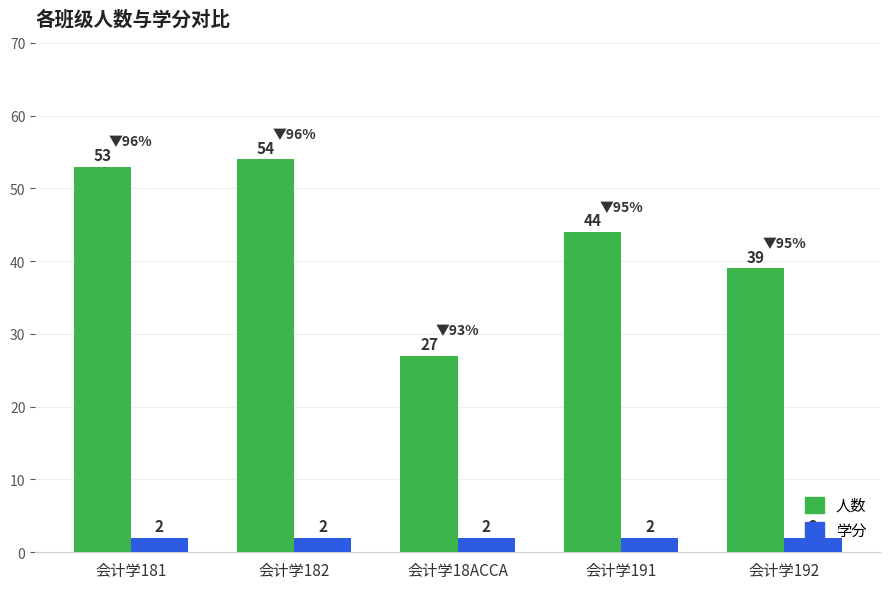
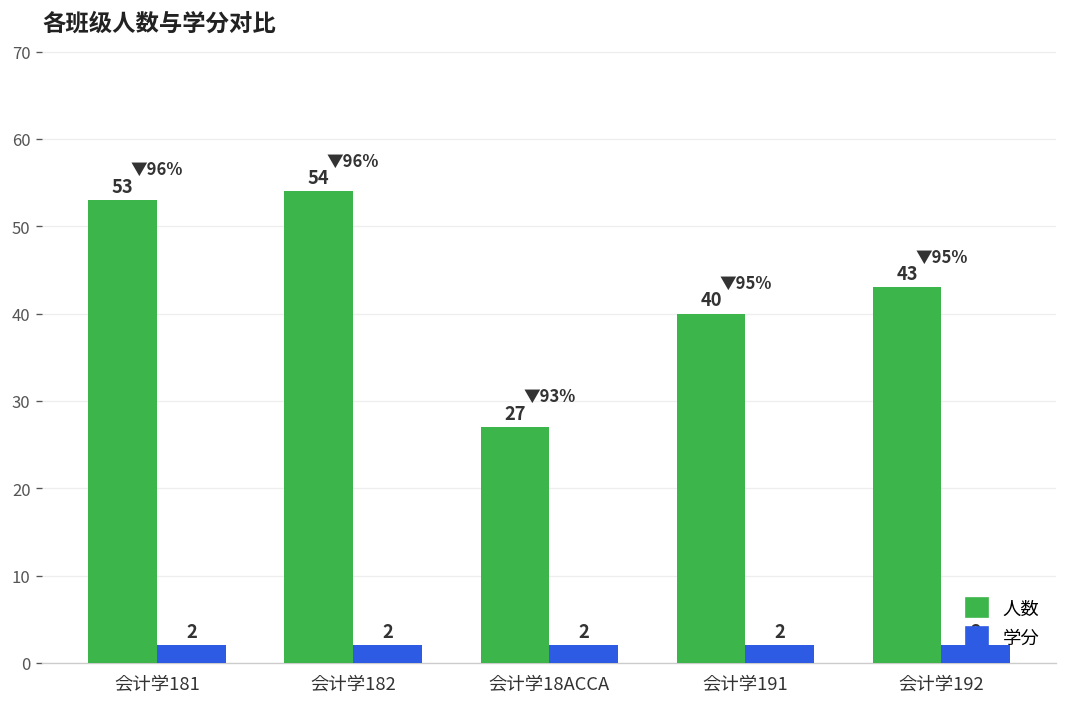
  {
    "人数": {
      "会计学181": 53,
      "会计学182": 54,
      "会计学18ACCA": 27,
-     "会计学191": 44,
-     "会计学192": 39
+     "会计学191": 40,
+     "会计学192": 43
    },
    "学分": {
      "会计学181": 2,
      "会计学182": 2,
      "会计学18ACCA": 2,
      "会计学191": 2,
      "会计学192": 2
    }
  }
